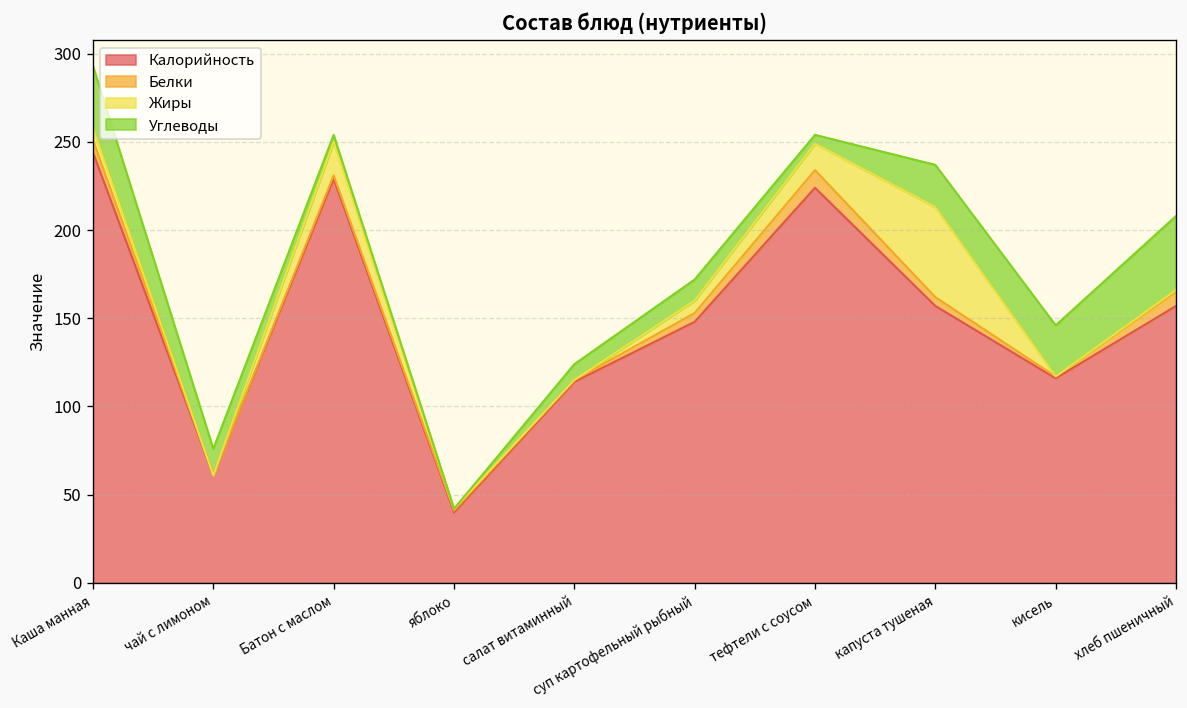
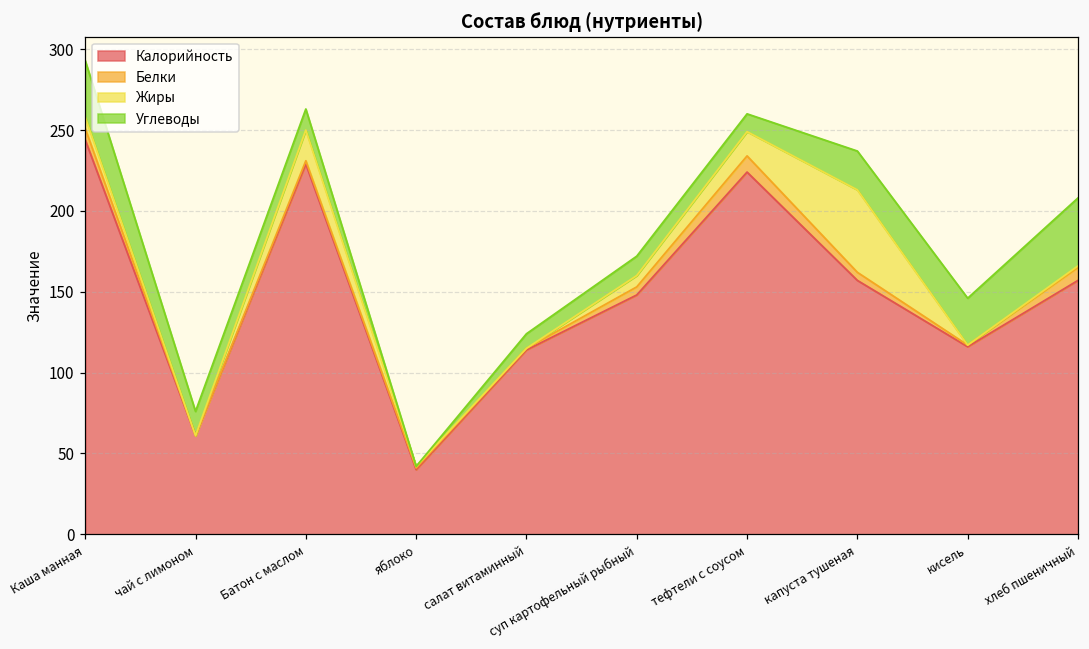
  {
    "Калорийность": {
      "Каша манная": 244,
      "Батон с маслом": 229,
      "суп картофельный рыбный": 148,
      "тефтели с соусом": 224,
      "капуста тушеная": 157,
      "хлеб пшеничный": 157
    },
    "Белки": {
      "Каша манная": 7,
      "Батон с маслом": 2,
      "суп картофельный рыбный": 5,
      "тефтели с соусом": 10,
      "капуста тушеная": 5
    },
    "Жиры": {
      "Каша манная": 7,
      "Батон с маслом": 19,
      "суп картофельный рыбный": 7,
      "тефтели с соусом": 15,
      "капуста тушеная": 51
    },
    "Углеводы": {
      "Каша манная": 35,
      "чай с лимоном": 15,
-     "Батон с маслом": 4,
+     "Батон с маслом": 13,
      "салат витаминный": 9,
      "суп картофельный рыбный": 12,
-     "тефтели с соусом": 5,
+     "тефтели с соусом": 11,
      "капуста тушеная": 24,
      "кисель": 29,
      "хлеб пшеничный": 42
    }
  }
